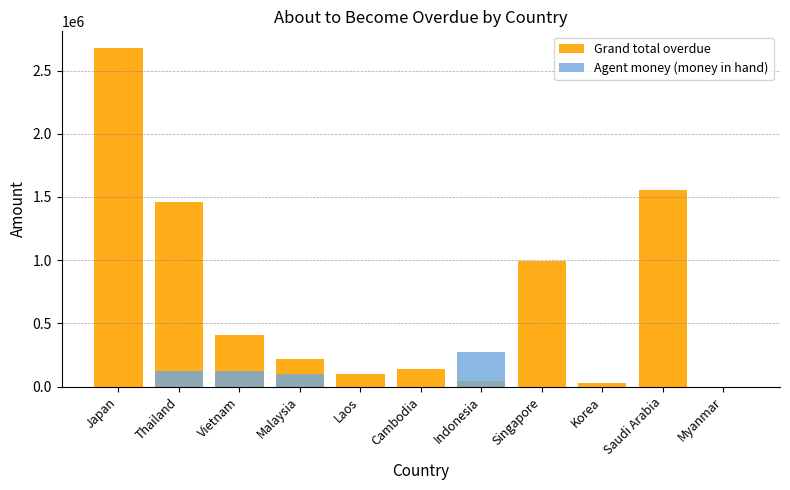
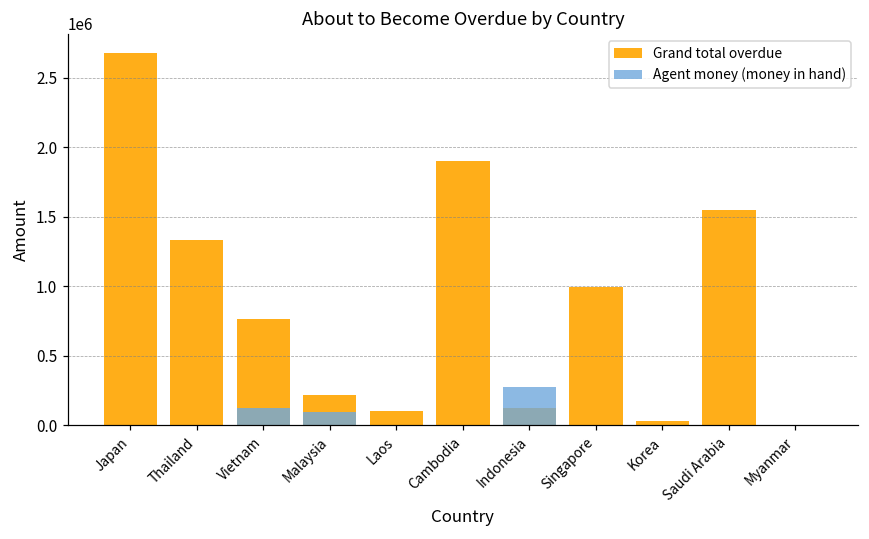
  {
    "Grand total overdue": {
      "Japan": 2680000,
-     "Thailand": 1460000,
-     "Vietnam": 410000,
+     "Thailand": 1330000,
+     "Vietnam": 770000,
      "Malaysia": 210000,
      "Laos": 100000,
-     "Cambodia": 140000,
-     "Indonesia": 40000,
+     "Cambodia": 1900000,
+     "Indonesia": 120000,
      "Singapore": 990000,
      "Korea": 30000,
      "Saudi Arabia": 1550000,
      "Myanmar": 0
    },
    "Agent money (money in hand)": {
      "Japan": 0,
-     "Thailand": 120000,
+     "Thailand": 0,
      "Laos": 0,
      "Cambodia": 0,
      "Indonesia": 270000,
      "Singapore": 0,
      "Korea": 0,
      "Saudi Arabia": 0,
      "Myanmar": 0
    }
  }
